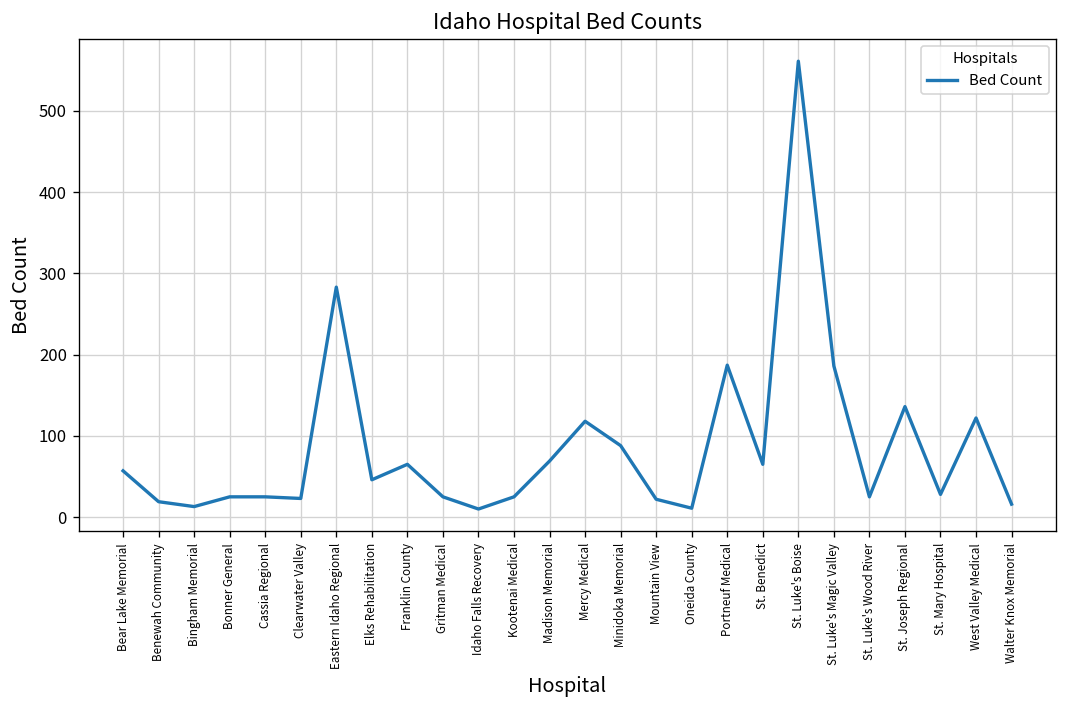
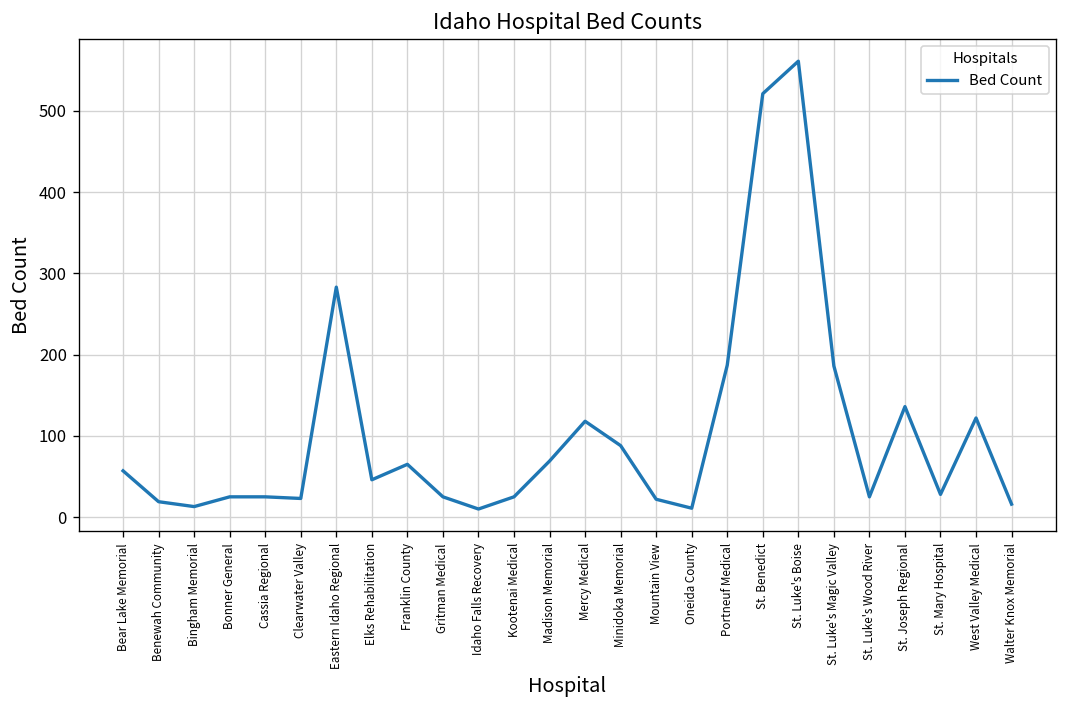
  {
    "Bear Lake Memorial": 60,
    "Benewah Community": 20,
    "Bingham Memorial": 10,
    "Bonner General": 30,
    "Cassia Regional": 30,
    "Clearwater Valley": 20,
    "Eastern Idaho Regional": 280,
    "Elks Rehabilitation": 50,
    "Franklin County": 70,
    "Gritman Medical": 30,
    "Idaho Falls Recovery": 10,
    "Kootenai Medical": 30,
    "Madison Memorial": 70,
    "Mercy Medical": 120,
    "Minidoka Memorial": 90,
    "Mountain View": 20,
    "Oneida County": 10,
    "Portneuf Medical": 190,
-   "St. Benedict": 70,
+   "St. Benedict": 520,
    "St. Luke's Boise": 560,
    "St. Luke's Magic Valley": 190,
    "St. Luke's Wood River": 30,
    "St. Joseph Regional": 140,
    "St. Mary Hospital": 30,
    "West Valley Medical": 120,
    "Walter Knox Memorial": 20
  }
